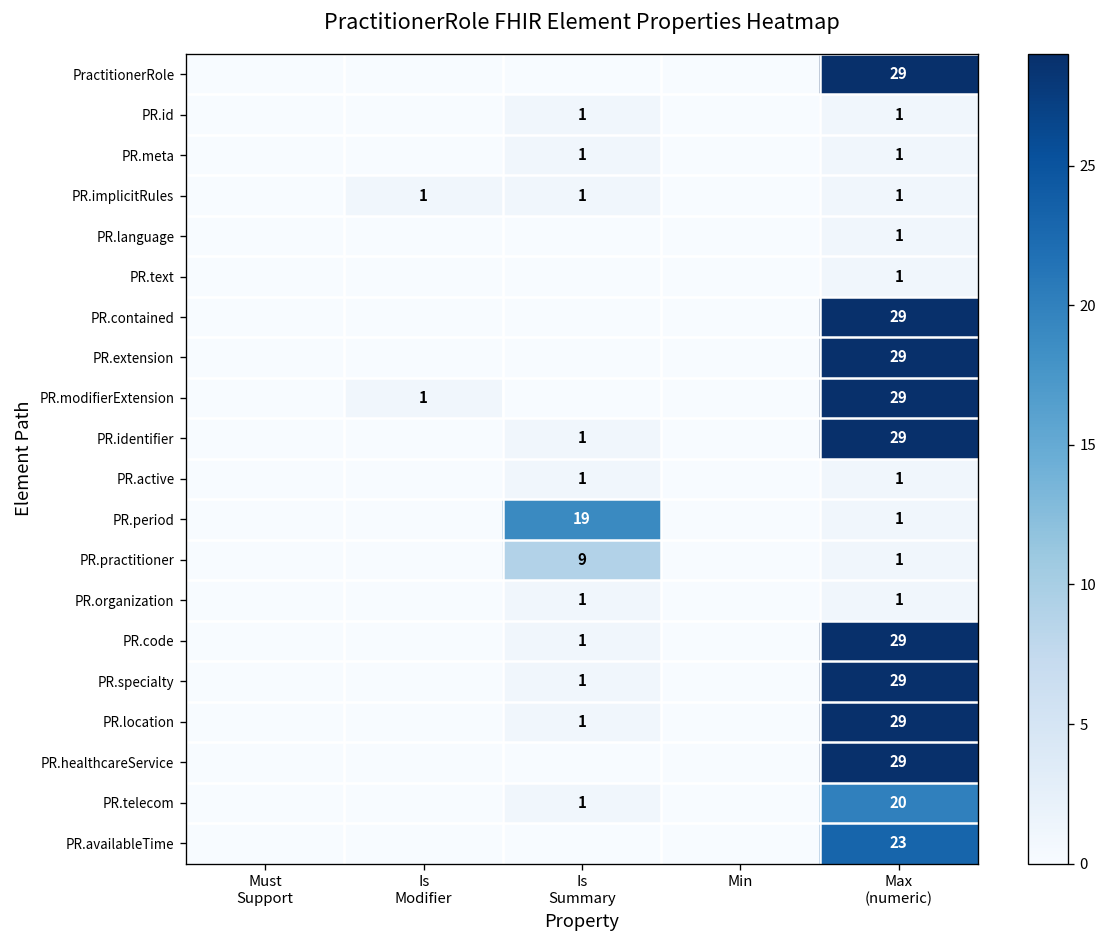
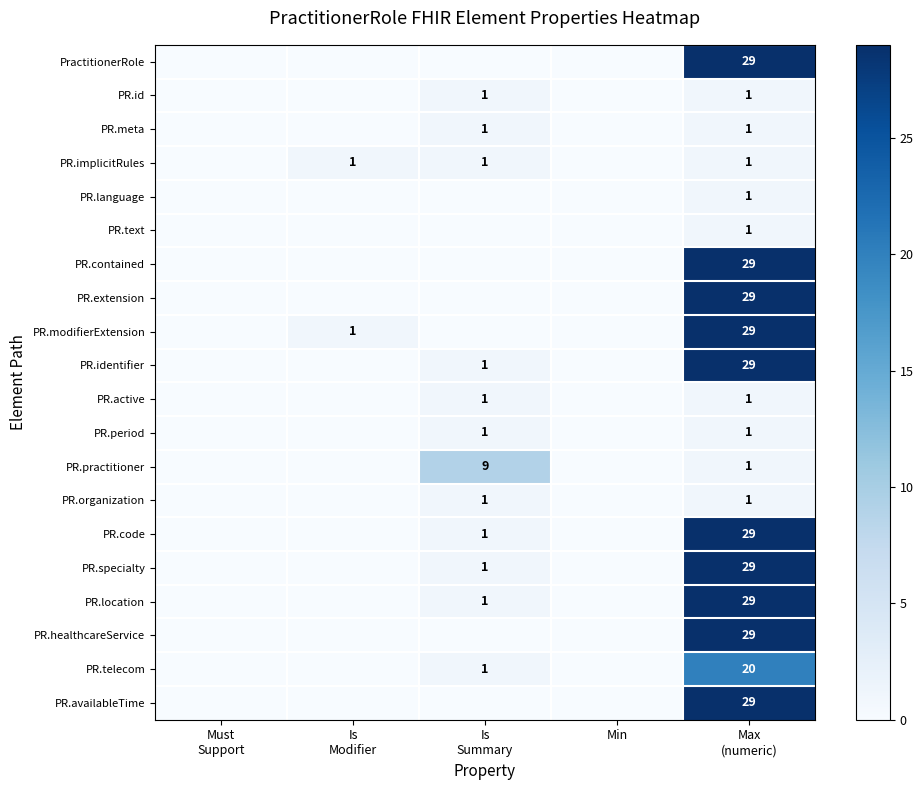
  {
    "PractitionerRole": {
      "Max (numeric)": 29
    },
    "PR.id": {
      "Is Summary": 1,
      "Max (numeric)": 1
    },
    "PR.meta": {
      "Is Summary": 1,
      "Max (numeric)": 1
    },
    "PR.implicitRules": {
      "Is Modifier": 1,
      "Is Summary": 1,
      "Max (numeric)": 1
    },
    "PR.language": {
      "Max (numeric)": 1
    },
    "PR.text": {
      "Max (numeric)": 1
    },
    "PR.contained": {
      "Max (numeric)": 29
    },
    "PR.extension": {
      "Max (numeric)": 29
    },
    "PR.modifierExtension": {
      "Is Modifier": 1,
      "Max (numeric)": 29
    },
    "PR.identifier": {
      "Is Summary": 1,
      "Max (numeric)": 29
    },
    "PR.active": {
      "Is Summary": 1,
      "Max (numeric)": 1
    },
    "PR.period": {
-     "Is Summary": 19,
+     "Is Summary": 1,
      "Max (numeric)": 1
    },
    "PR.practitioner": {
      "Is Summary": 9,
      "Max (numeric)": 1
    },
    "PR.organization": {
      "Is Summary": 1,
      "Max (numeric)": 1
    },
    "PR.code": {
      "Is Summary": 1,
      "Max (numeric)": 29
    },
    "PR.specialty": {
      "Is Summary": 1,
      "Max (numeric)": 29
    },
    "PR.location": {
      "Is Summary": 1,
      "Max (numeric)": 29
    },
    "PR.healthcareService": {
      "Max (numeric)": 29
    },
    "PR.telecom": {
      "Is Summary": 1,
      "Max (numeric)": 20
    },
    "PR.availableTime": {
-     "Max (numeric)": 23
+     "Max (numeric)": 29
    }
  }
